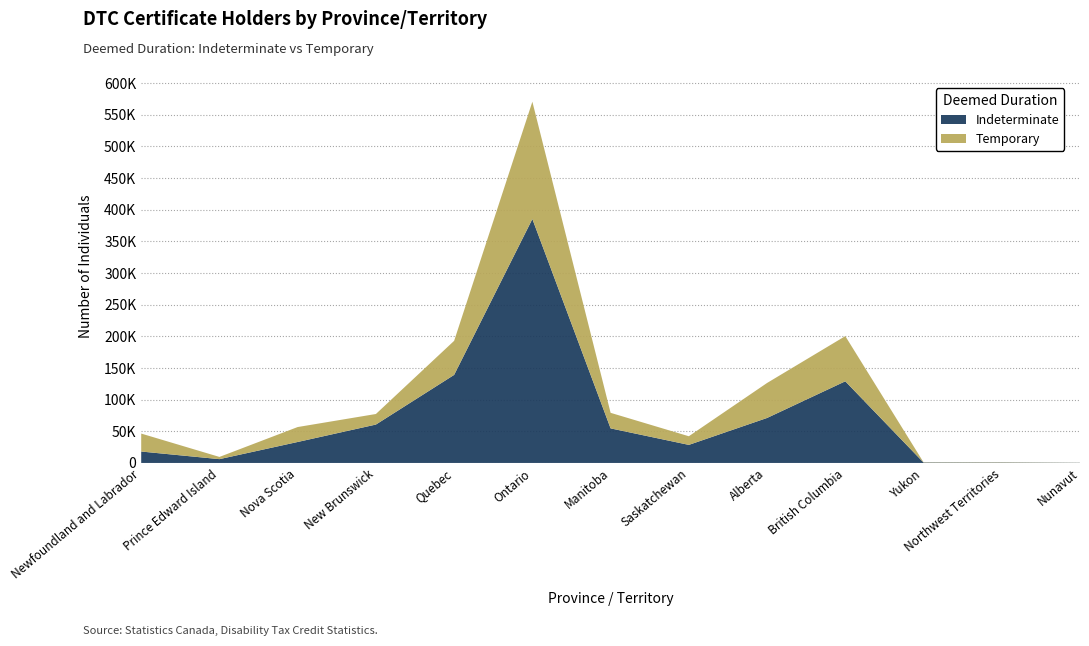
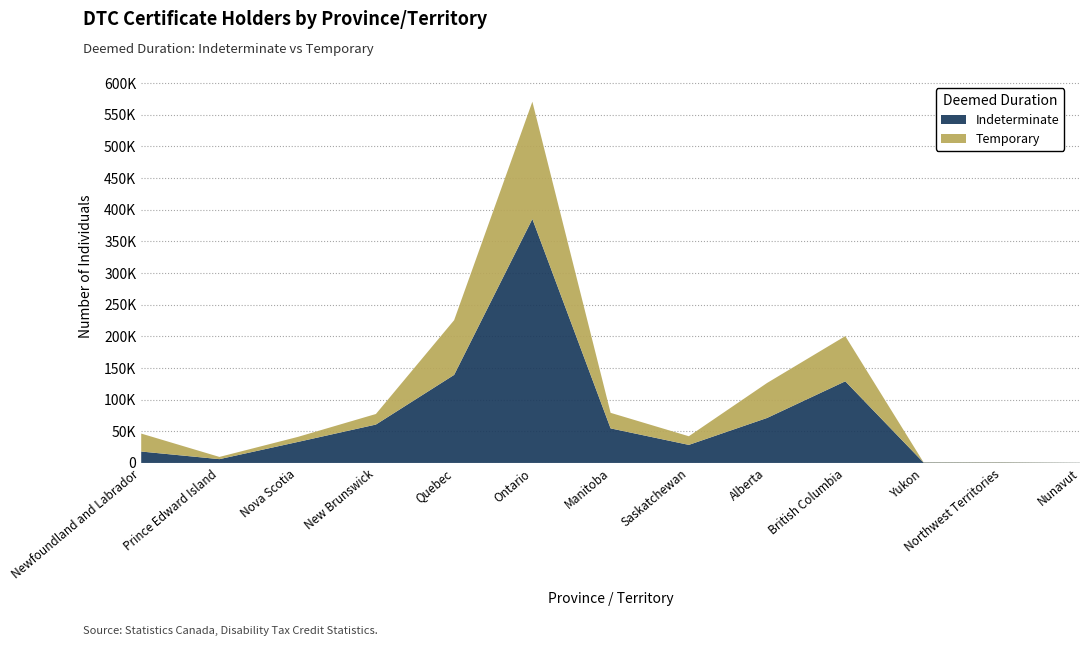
  {
    "Indeterminate": {
      "Newfoundland and Labrador": 20000,
      "Nova Scotia": 30000,
      "New Brunswick": 60000,
      "Quebec": 140000,
      "Ontario": 390000,
      "Manitoba": 50000,
      "Saskatchewan": 30000,
      "Alberta": 70000,
      "British Columbia": 130000
    },
    "Temporary": {
      "Newfoundland and Labrador": 30000,
-     "Nova Scotia": 20000,
+     "Nova Scotia": 10000,
      "New Brunswick": 20000,
-     "Quebec": 50000,
+     "Quebec": 90000,
      "Ontario": 190000,
      "Manitoba": 20000,
      "Saskatchewan": 10000,
      "Alberta": 60000,
      "British Columbia": 70000
    }
  }
